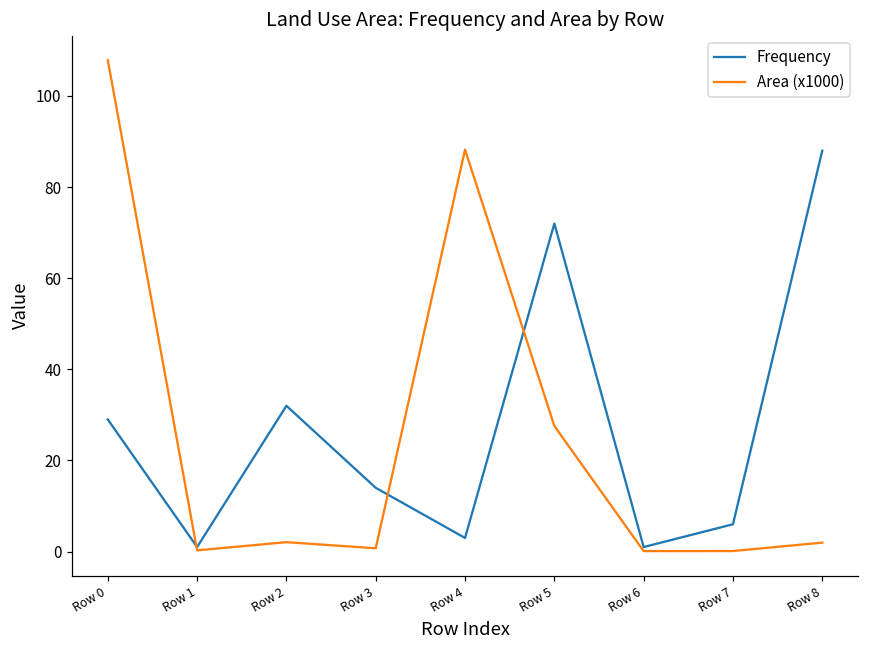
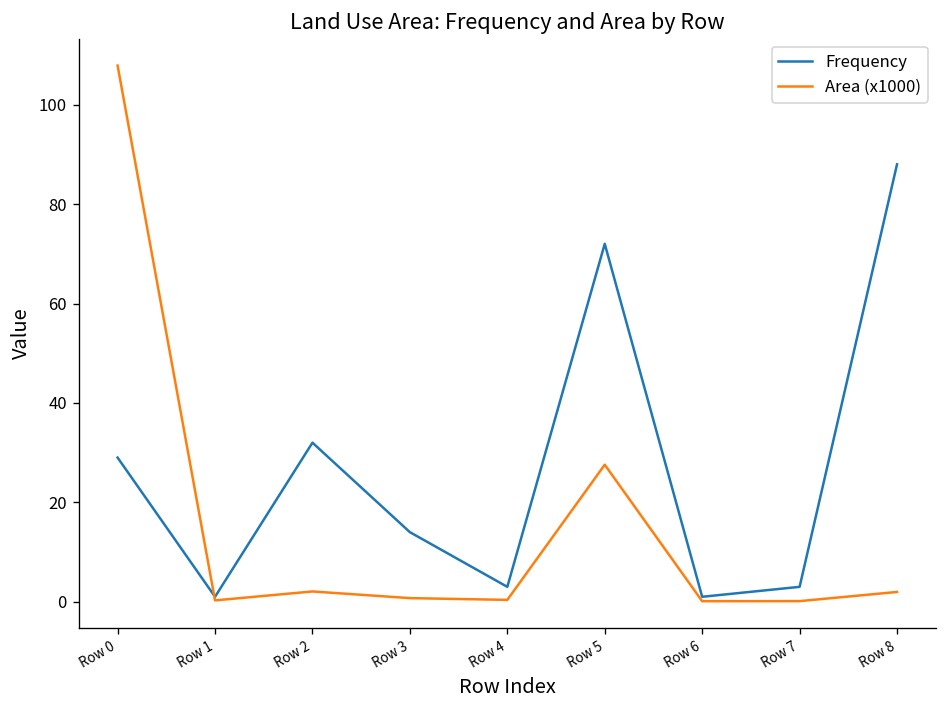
  {
    "Frequency": {
      "Row 0": 29,
      "Row 1": 1,
      "Row 2": 32,
      "Row 3": 14,
      "Row 4": 3,
      "Row 5": 72,
      "Row 6": 1,
-     "Row 7": 6,
+     "Row 7": 3,
      "Row 8": 88
    },
    "Area (x1000)": {
      "Row 0": 108,
      "Row 1": 0,
      "Row 2": 2,
      "Row 3": 1,
-     "Row 4": 88,
+     "Row 4": 0,
      "Row 5": 28,
      "Row 6": 0,
      "Row 7": 0,
      "Row 8": 2
    }
  }
